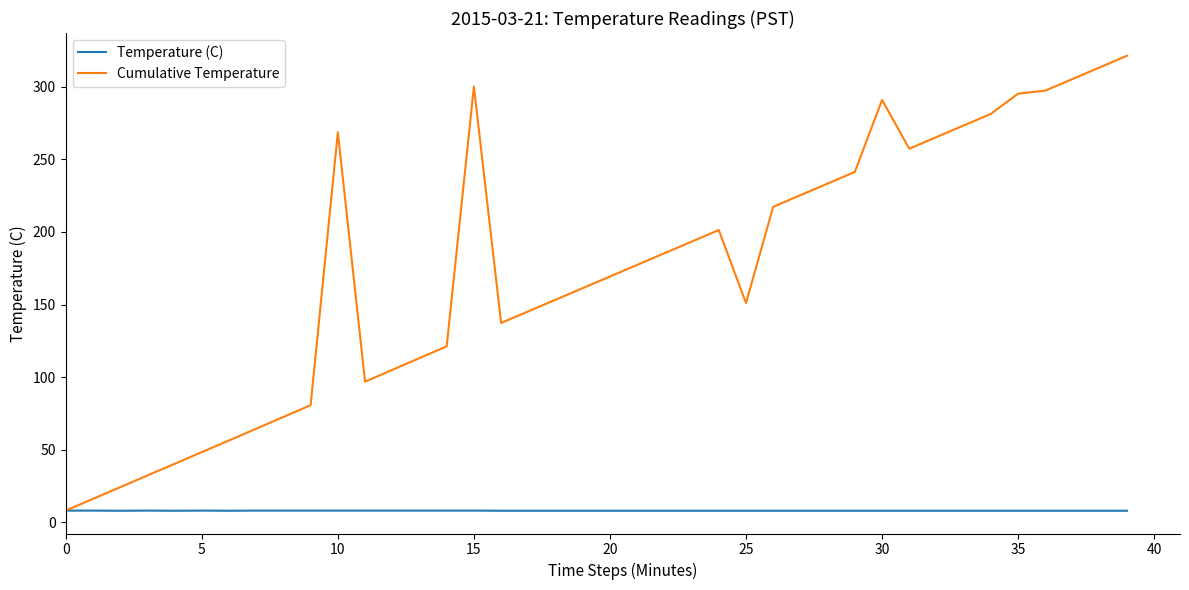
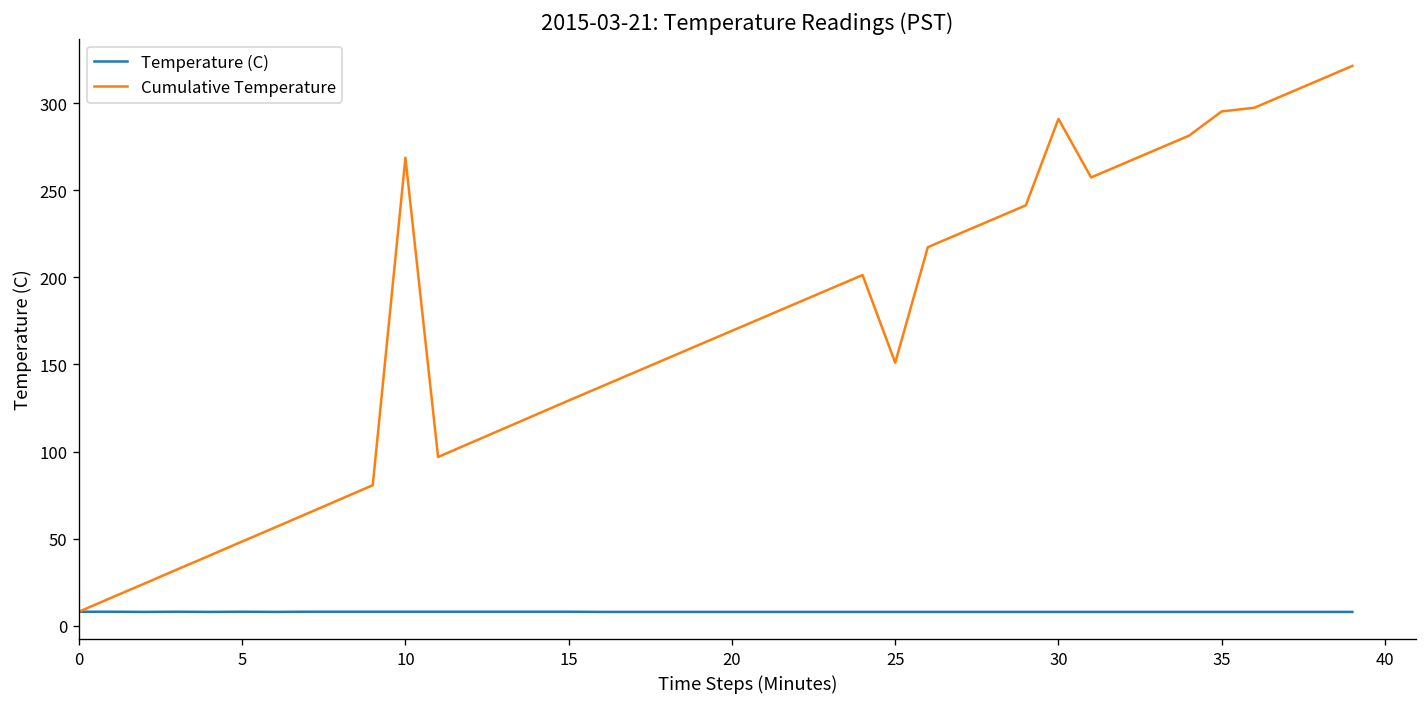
  {
    "Temperature (C)": {
      "5": 8,
      "10": 8,
      "15": 8,
      "20": 8,
      "25": 8,
      "30": 8,
      "35": 8
    },
    "Cumulative Temperature": {
      "5": 48,
      "10": 269,
-     "15": 300,
+     "15": 129,
      "20": 169,
      "25": 151,
      "30": 291,
      "35": 295
    }
  }
